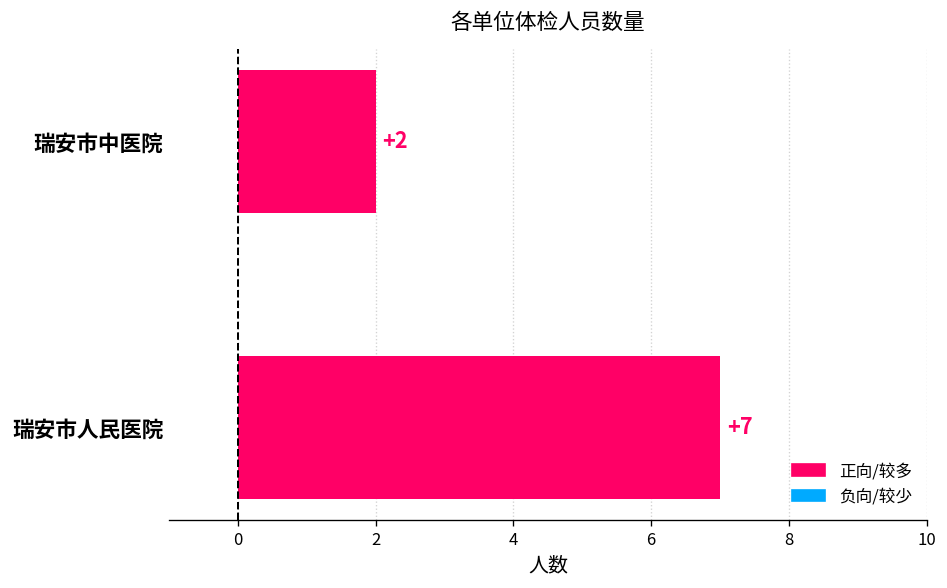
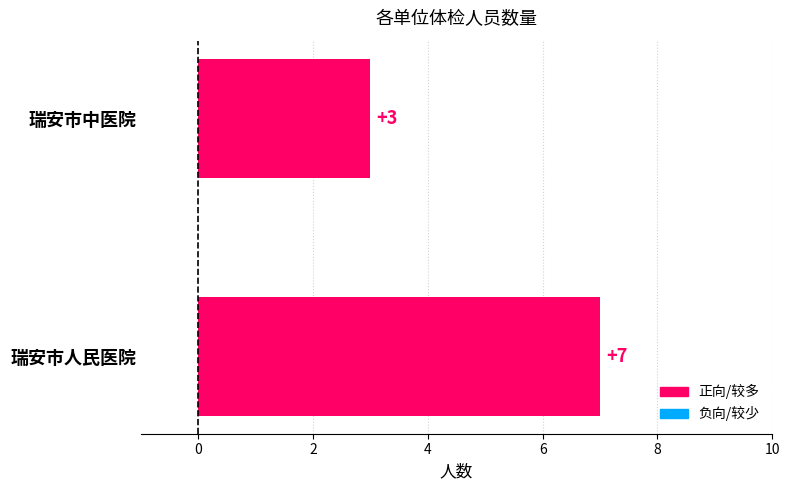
  {
-   "瑞安市中医院": "+2",
+   "瑞安市中医院": "+3",
    "瑞安市人民医院": "+7"
  }
